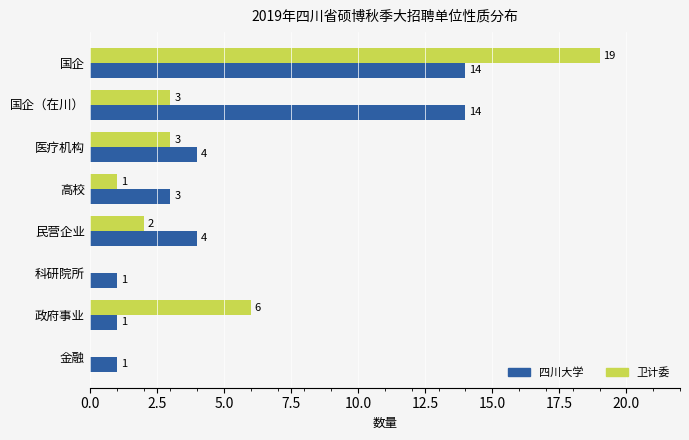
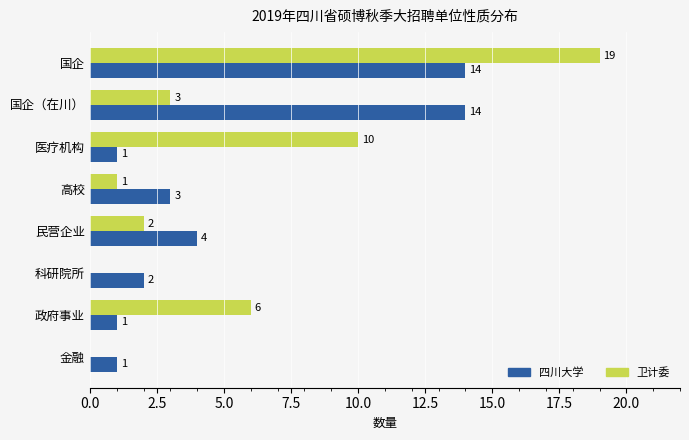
  {
    "四川大学": {
      "国企": 14,
      "国企（在川）": 14,
-     "医疗机构": 4,
+     "医疗机构": 1,
      "高校": 3,
      "民营企业": 4,
-     "科研院所": 1,
+     "科研院所": 2,
      "政府事业": 1,
      "金融": 1
    },
    "卫计委": {
      "国企": 19,
      "国企（在川）": 3,
-     "医疗机构": 3,
+     "医疗机构": 10,
      "高校": 1,
      "民营企业": 2,
      "政府事业": 6
    }
  }
